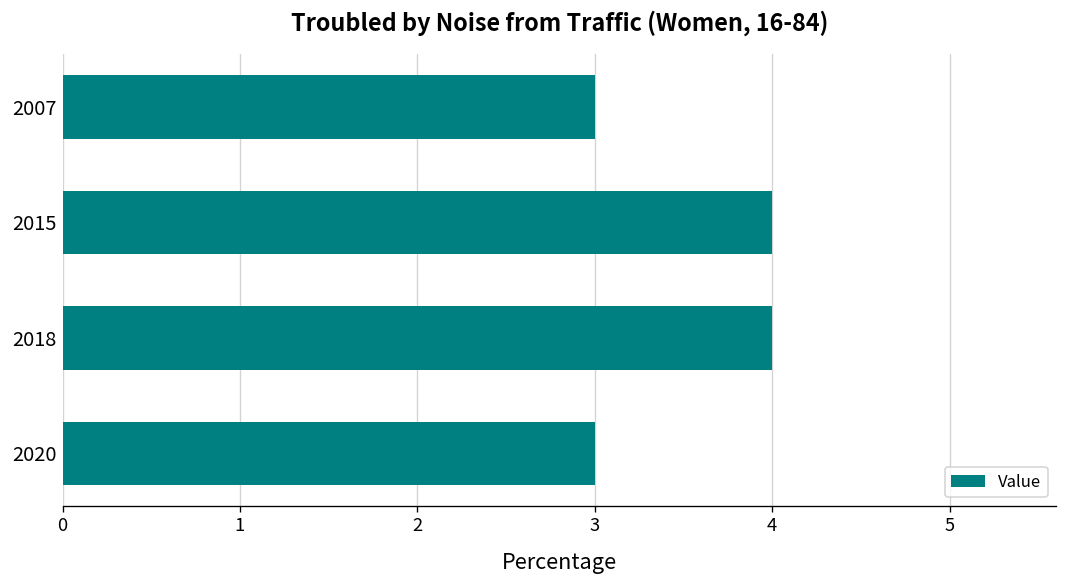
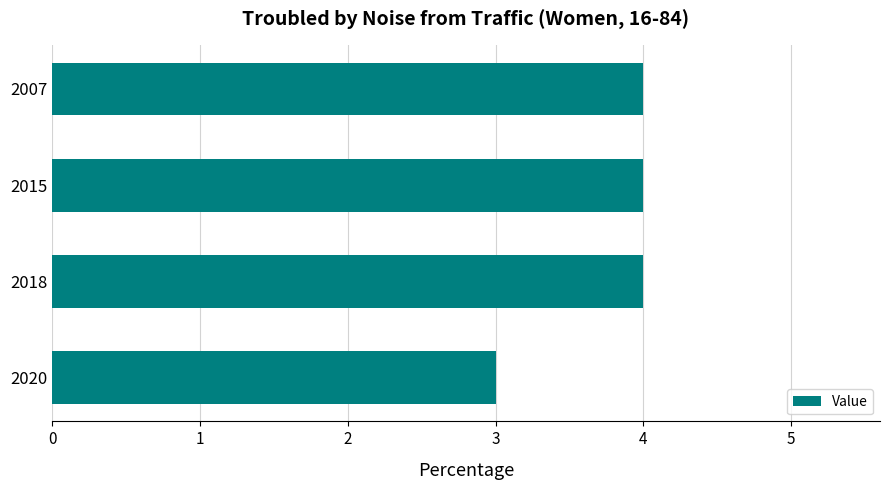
  {
-   "2007": 3,
+   "2007": 4,
    "2015": 4,
    "2018": 4,
    "2020": 3
  }
